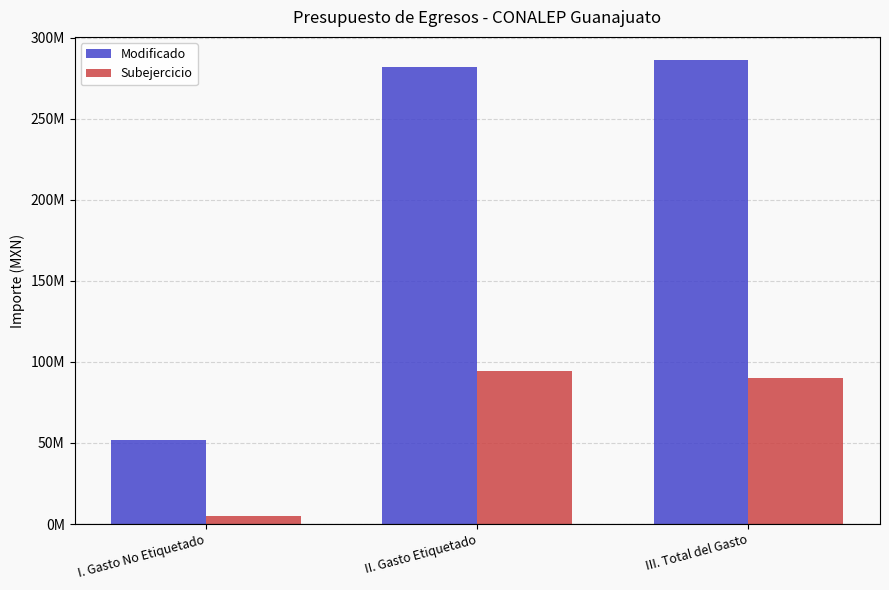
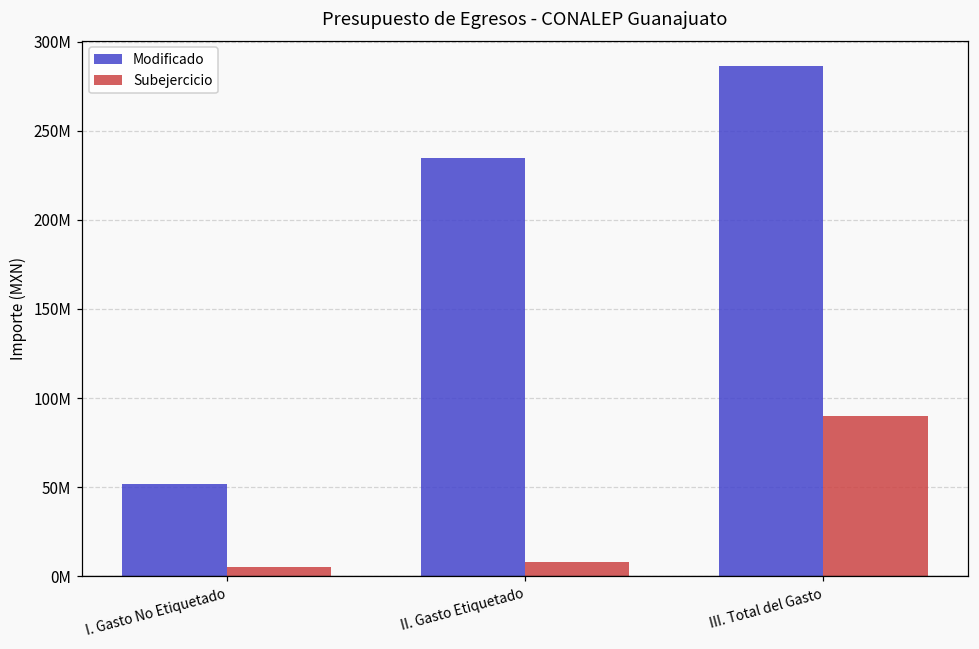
  {
    "Modificado": {
      "I. Gasto No Etiquetado": 52000000,
-     "II. Gasto Etiquetado": 282000000,
+     "II. Gasto Etiquetado": 235000000,
      "III. Total del Gasto": 286000000
    },
    "Subejercicio": {
      "I. Gasto No Etiquetado": 5000000,
-     "II. Gasto Etiquetado": 94000000,
+     "II. Gasto Etiquetado": 8000000,
      "III. Total del Gasto": 90000000
    }
  }
